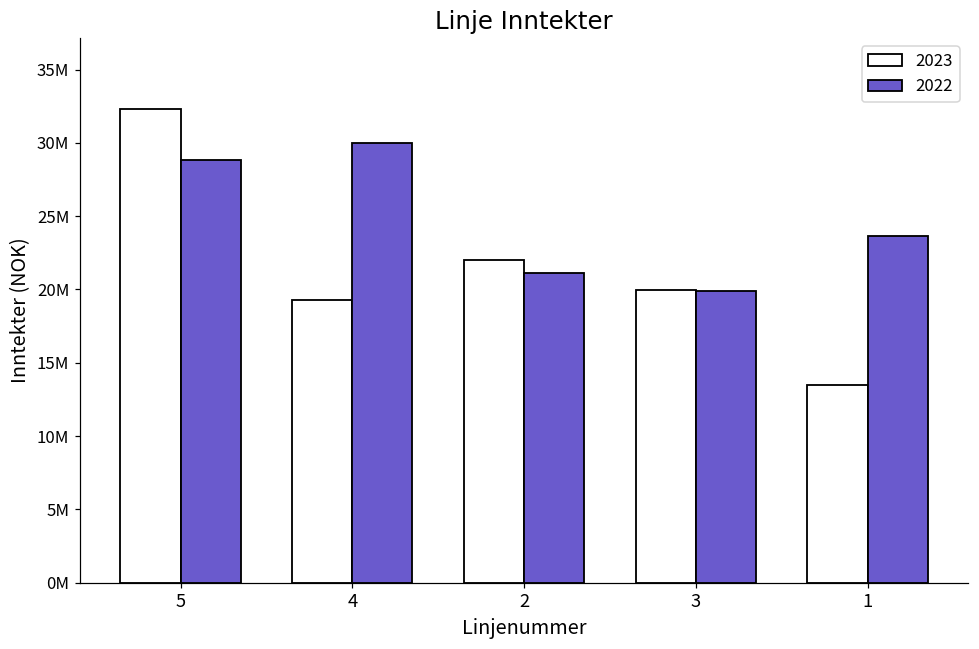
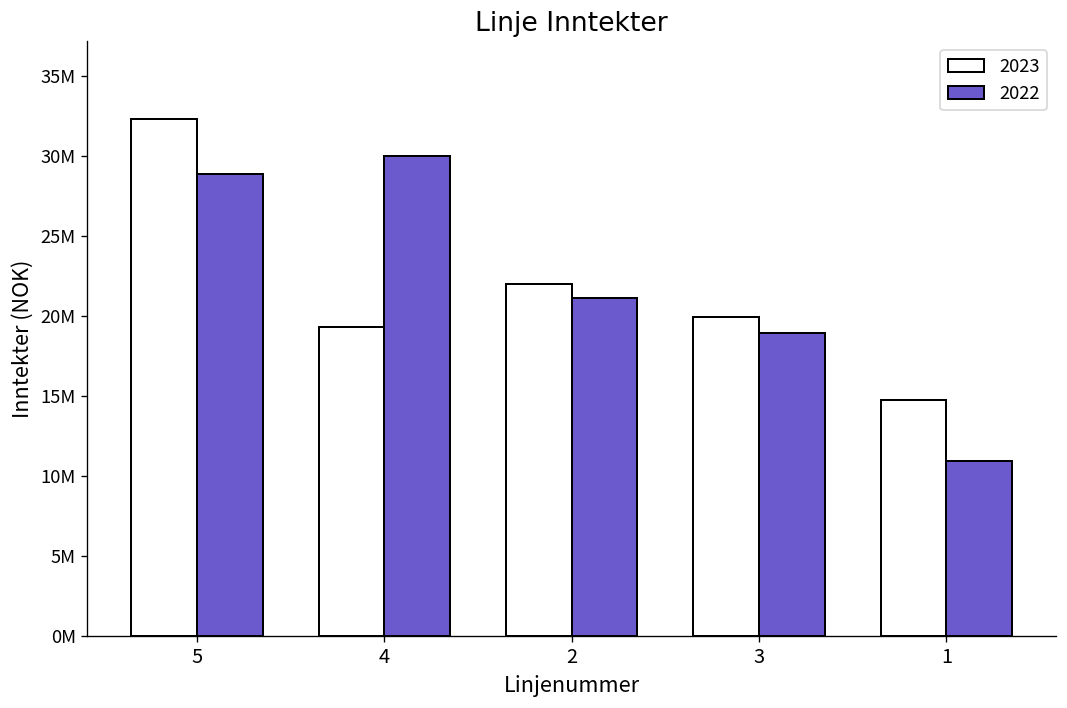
  {
    "2023": {
      "5": 32300000,
      "4": 19300000,
      "2": 22000000,
      "3": 19900000,
-     "1": 13500000
+     "1": 14800000
    },
    "2022": {
      "5": 28900000,
      "4": 30000000,
      "2": 21100000,
-     "3": 19900000,
-     "1": 23700000
+     "3": 18900000,
+     "1": 10900000
    }
  }
